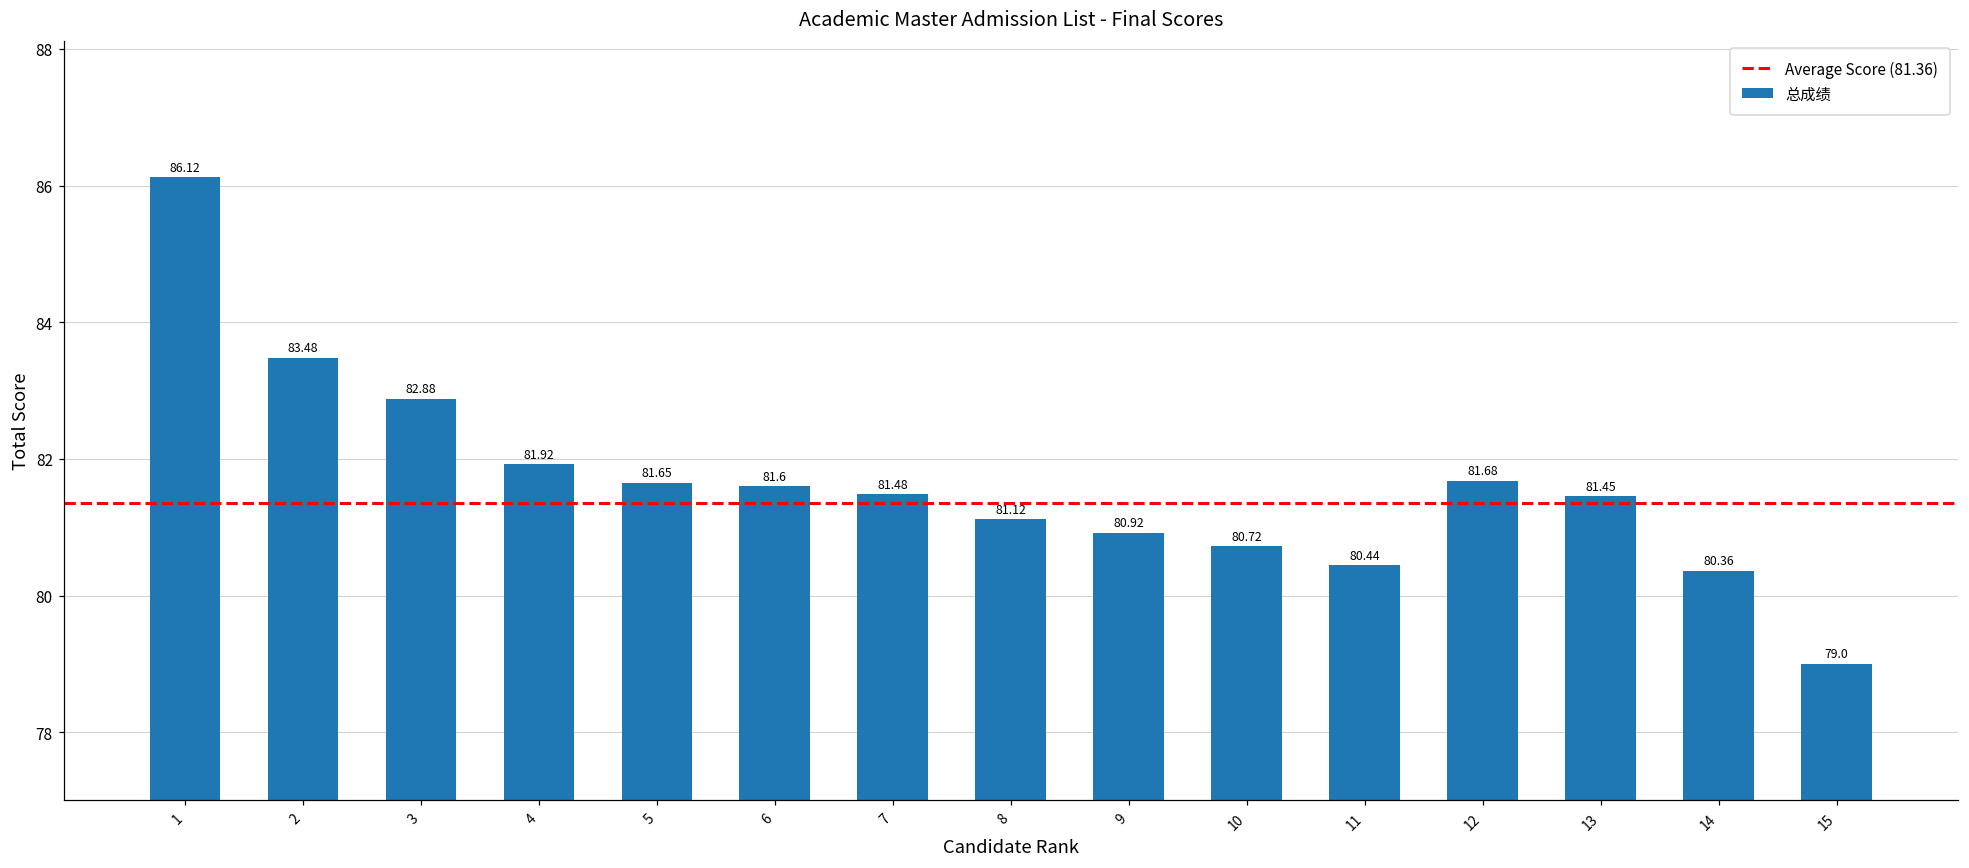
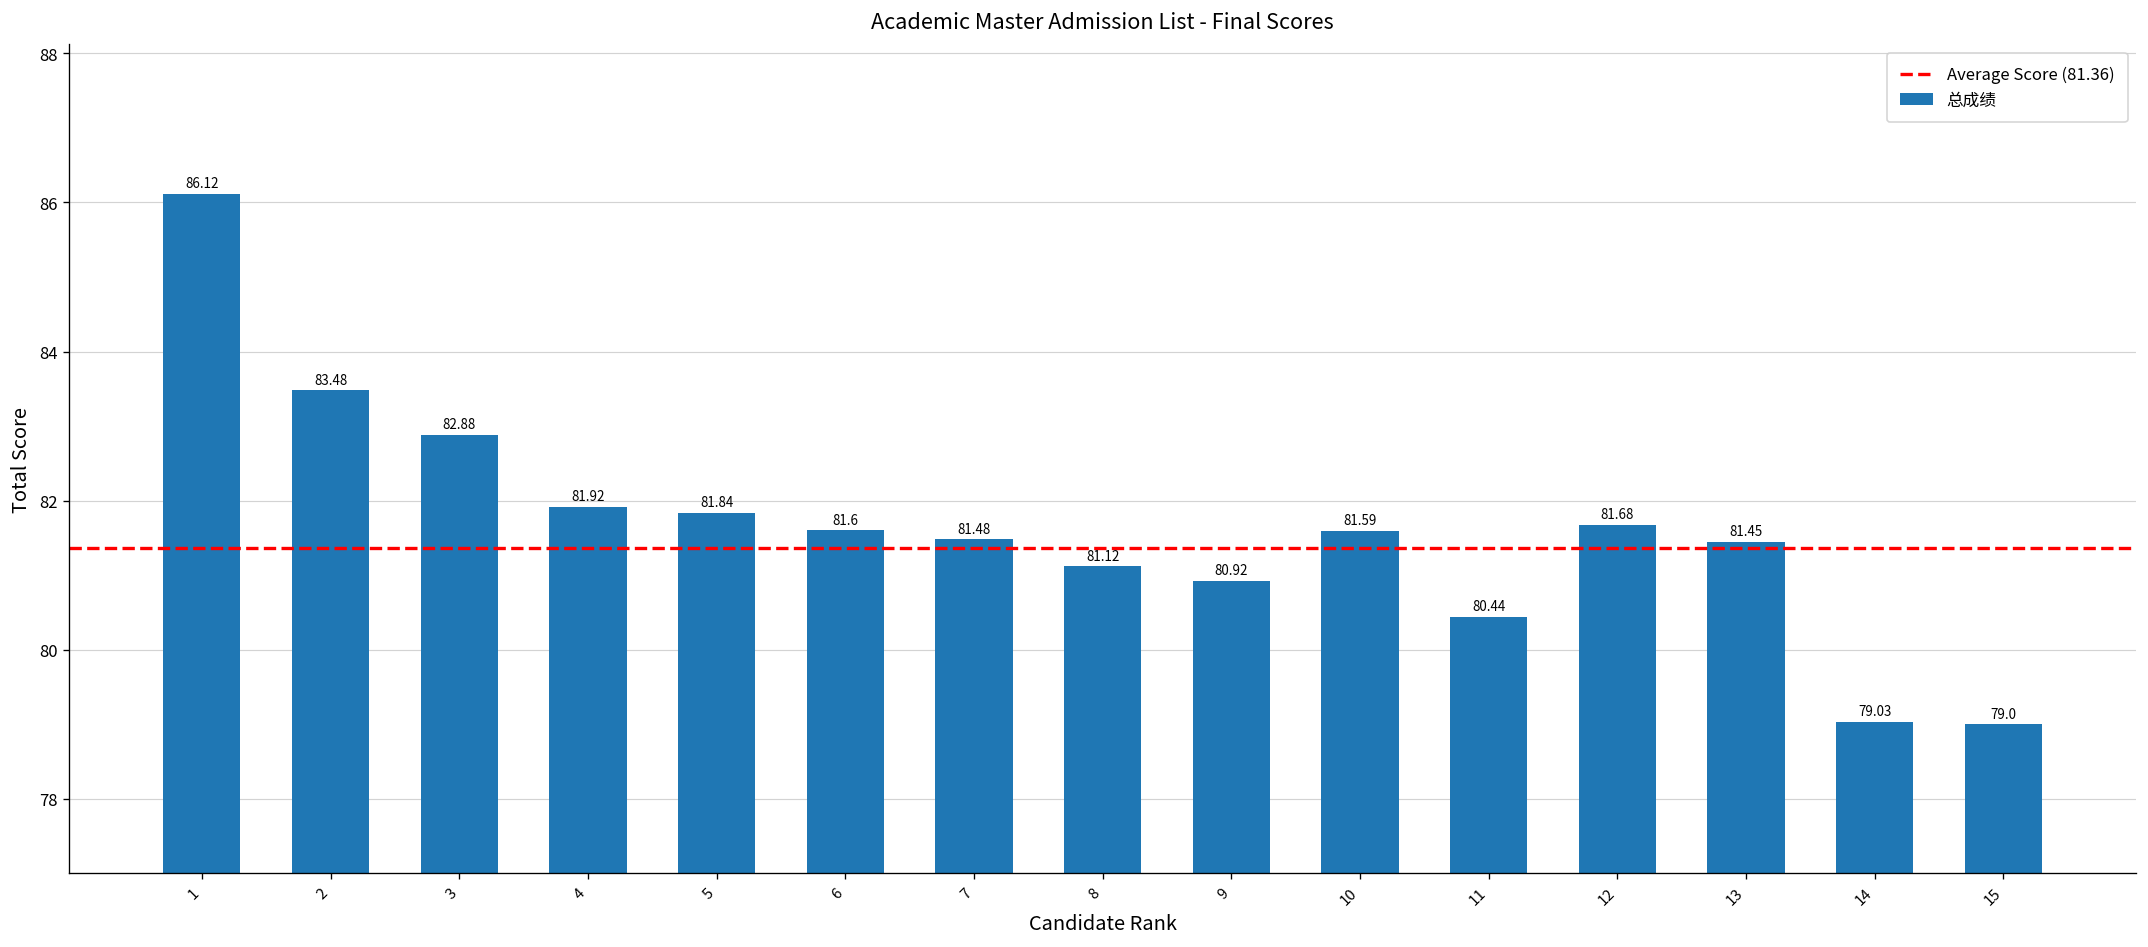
  {
    "1": 86.12,
    "2": 83.48,
    "3": 82.88,
    "4": 81.92,
-   "5": 81.65,
+   "5": 81.84,
    "6": 81.6,
    "7": 81.48,
    "8": 81.12,
    "9": 80.92,
-   "10": 80.72,
+   "10": 81.59,
    "11": 80.44,
    "12": 81.68,
    "13": 81.45,
-   "14": 80.36,
+   "14": 79.03,
    "15": 79.0
  }
